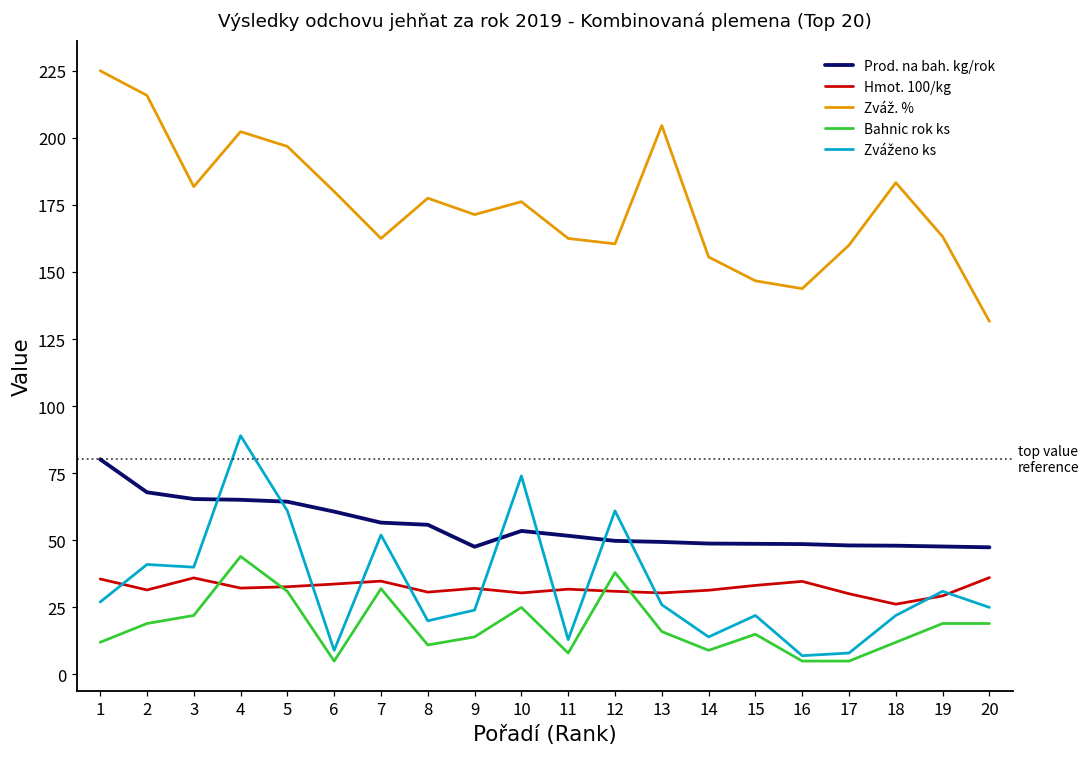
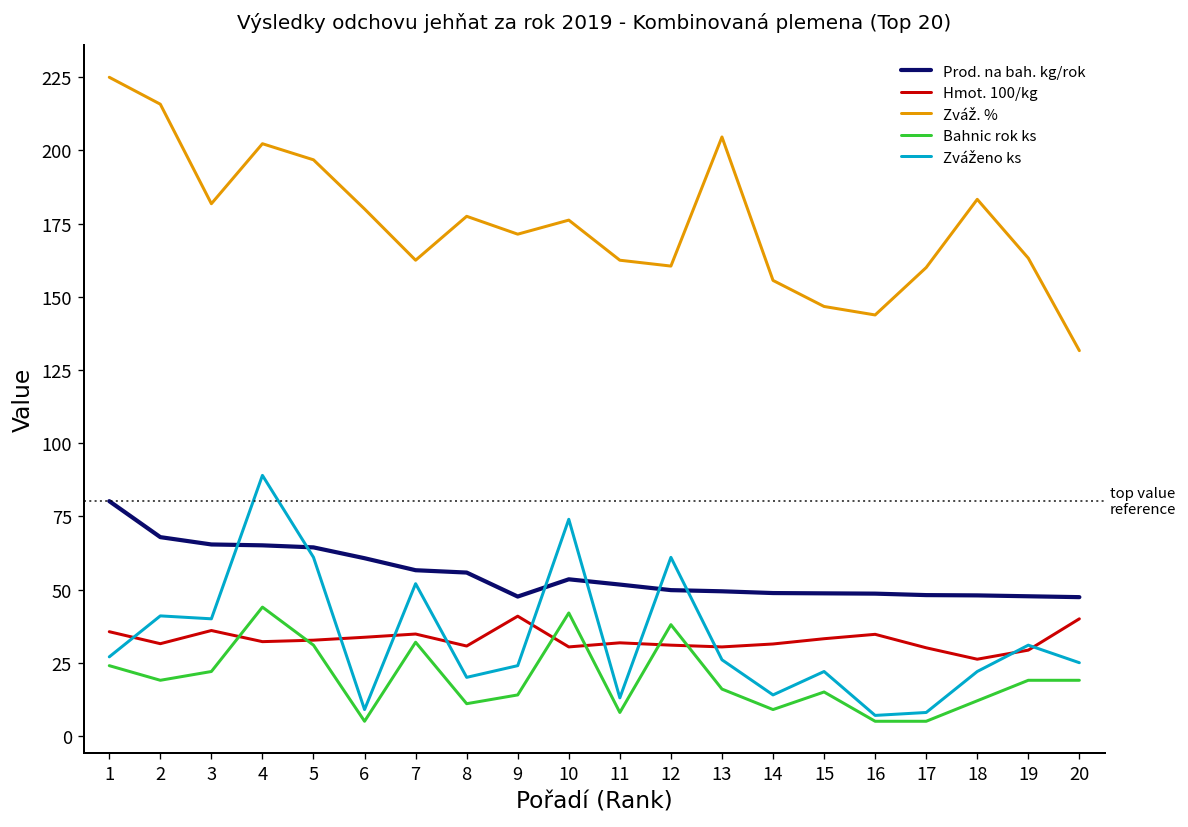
  {
    "Prod. na bah. kg/rok": {
      "1": 80,
      "2": 68,
      "3": 65,
      "4": 65,
      "5": 64,
      "6": 61,
      "7": 57,
      "8": 56,
      "9": 48,
      "10": 54,
      "11": 52,
      "12": 50,
      "13": 49,
      "14": 49,
      "15": 49,
      "16": 49,
      "17": 48,
      "18": 48,
      "19": 48,
      "20": 47
    },
    "Hmot. 100/kg": {
      "1": 36,
      "2": 32,
      "3": 36,
      "4": 32,
      "5": 33,
      "6": 34,
      "7": 35,
      "8": 31,
-     "9": 32,
+     "9": 41,
      "10": 30,
      "11": 32,
      "12": 31,
      "13": 30,
      "14": 31,
      "15": 33,
      "16": 35,
      "17": 30,
      "18": 26,
      "19": 29,
-     "20": 36
+     "20": 40
    },
    "Zváž. %": {
      "1": 225,
      "2": 216,
      "3": 182,
      "4": 202,
      "5": 197,
      "6": 180,
      "7": 163,
      "8": 178,
      "9": 171,
      "10": 176,
      "11": 163,
      "12": 161,
      "13": 205,
      "14": 156,
      "15": 147,
      "16": 144,
      "17": 160,
      "18": 183,
      "19": 163,
      "20": 132
    },
    "Bahnic rok ks": {
-     "1": 12,
+     "1": 24,
      "2": 19,
      "3": 22,
      "4": 44,
      "5": 31,
      "6": 5,
      "7": 32,
      "8": 11,
      "9": 14,
-     "10": 25,
+     "10": 42,
      "11": 8,
      "12": 38,
      "13": 16,
      "14": 9,
      "15": 15,
      "16": 5,
      "17": 5,
      "18": 12,
      "19": 19,
      "20": 19
    },
    "Zváženo ks": {
      "1": 27,
      "2": 41,
      "3": 40,
      "4": 89,
      "5": 61,
      "6": 9,
      "7": 52,
      "8": 20,
      "9": 24,
      "10": 74,
      "11": 13,
      "12": 61,
      "13": 26,
      "14": 14,
      "15": 22,
      "16": 7,
      "17": 8,
      "18": 22,
      "19": 31,
      "20": 25
    }
  }
